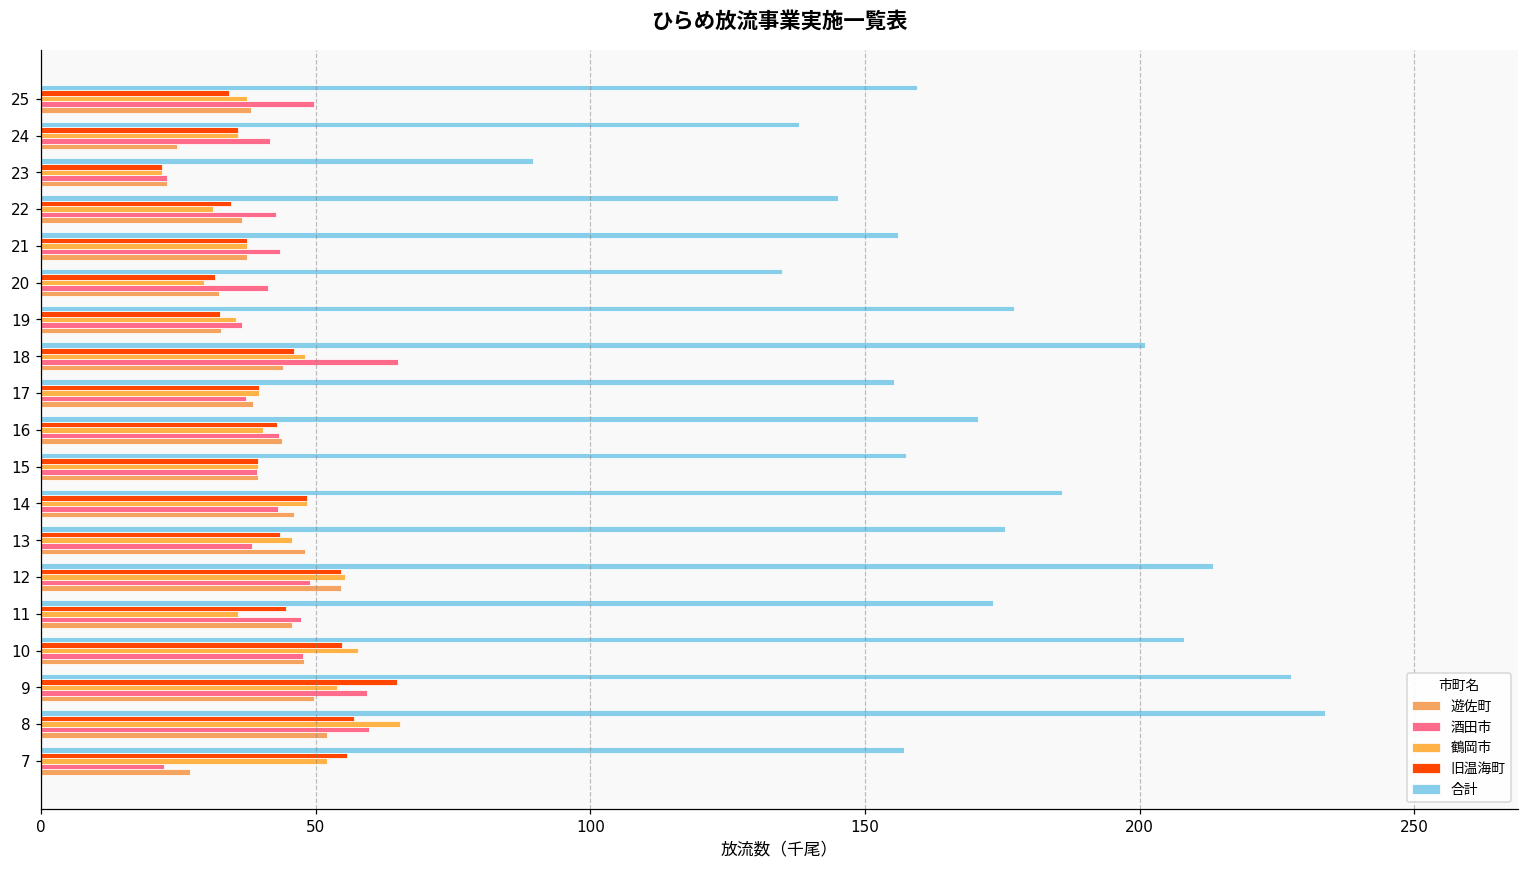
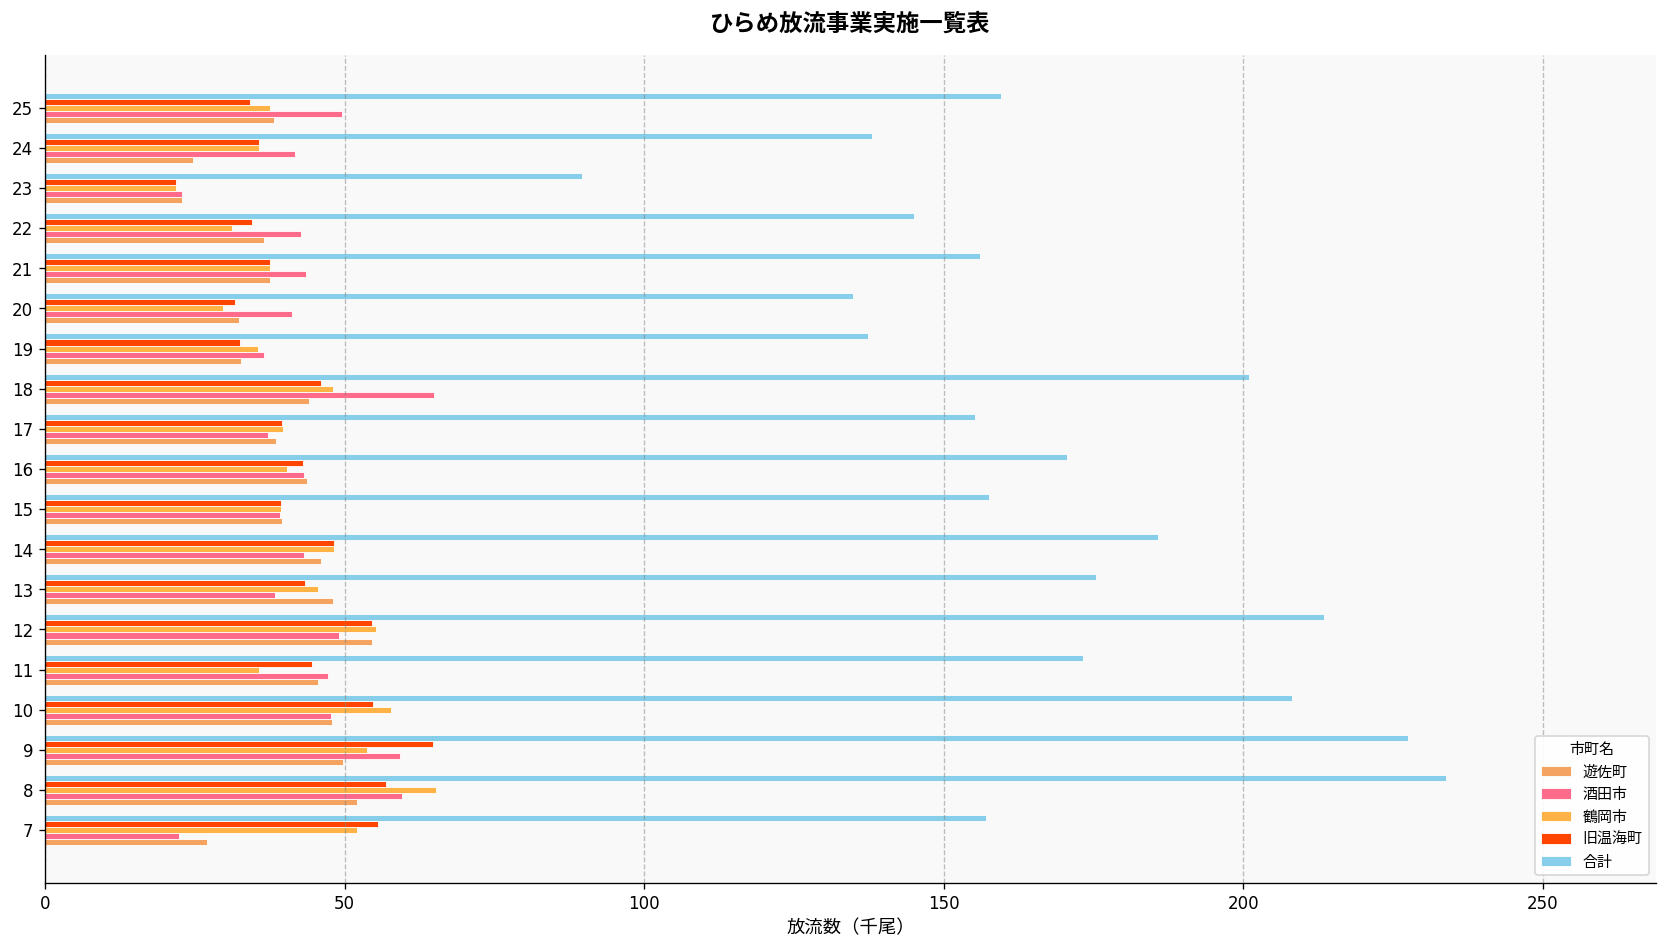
  {
    "酒田市": {
      "25": 50,
      "24": 42,
      "23": 23,
      "22": 43,
      "21": 44,
      "20": 41,
      "19": 37,
      "18": 65,
      "17": 37,
      "16": 43,
      "15": 39,
      "14": 43,
      "13": 38,
      "12": 49,
      "11": 47,
      "10": 48,
      "9": 59,
      "8": 60,
      "7": 22
    },
    "旧温海町": {
      "25": 34,
      "24": 36,
      "23": 22,
      "22": 35,
      "21": 38,
      "20": 32,
      "19": 33,
      "18": 46,
      "17": 40,
      "16": 43,
      "15": 39,
      "14": 48,
      "13": 43,
      "12": 55,
      "11": 45,
      "10": 55,
      "9": 65,
      "8": 57,
      "7": 56
    },
    "合計": {
      "25": 160,
      "24": 138,
      "23": 90,
      "22": 145,
      "21": 156,
      "20": 135,
-     "19": 177,
+     "19": 137,
      "18": 201,
      "17": 155,
      "16": 171,
      "15": 158,
      "14": 186,
      "13": 175,
      "12": 213,
      "11": 173,
      "10": 208,
      "9": 228,
      "8": 234,
      "7": 157
    }
  }
